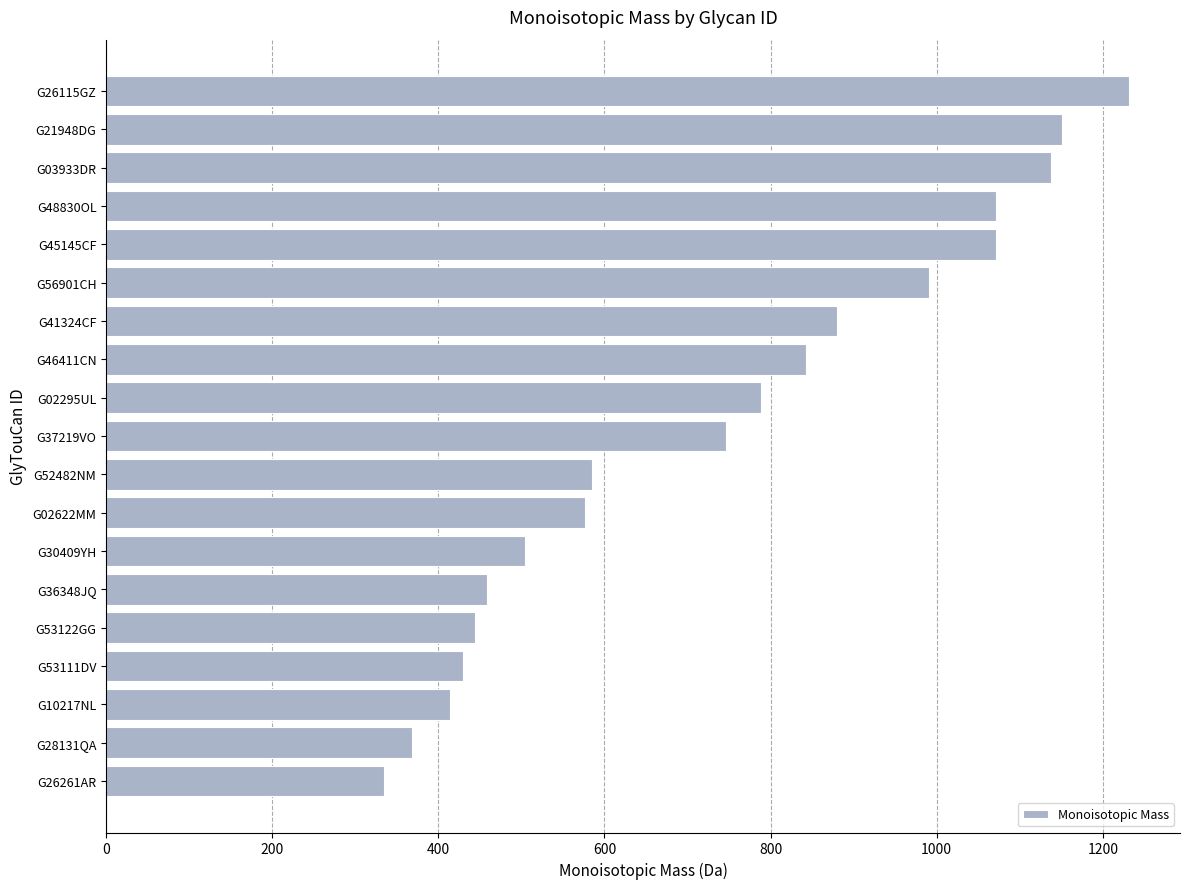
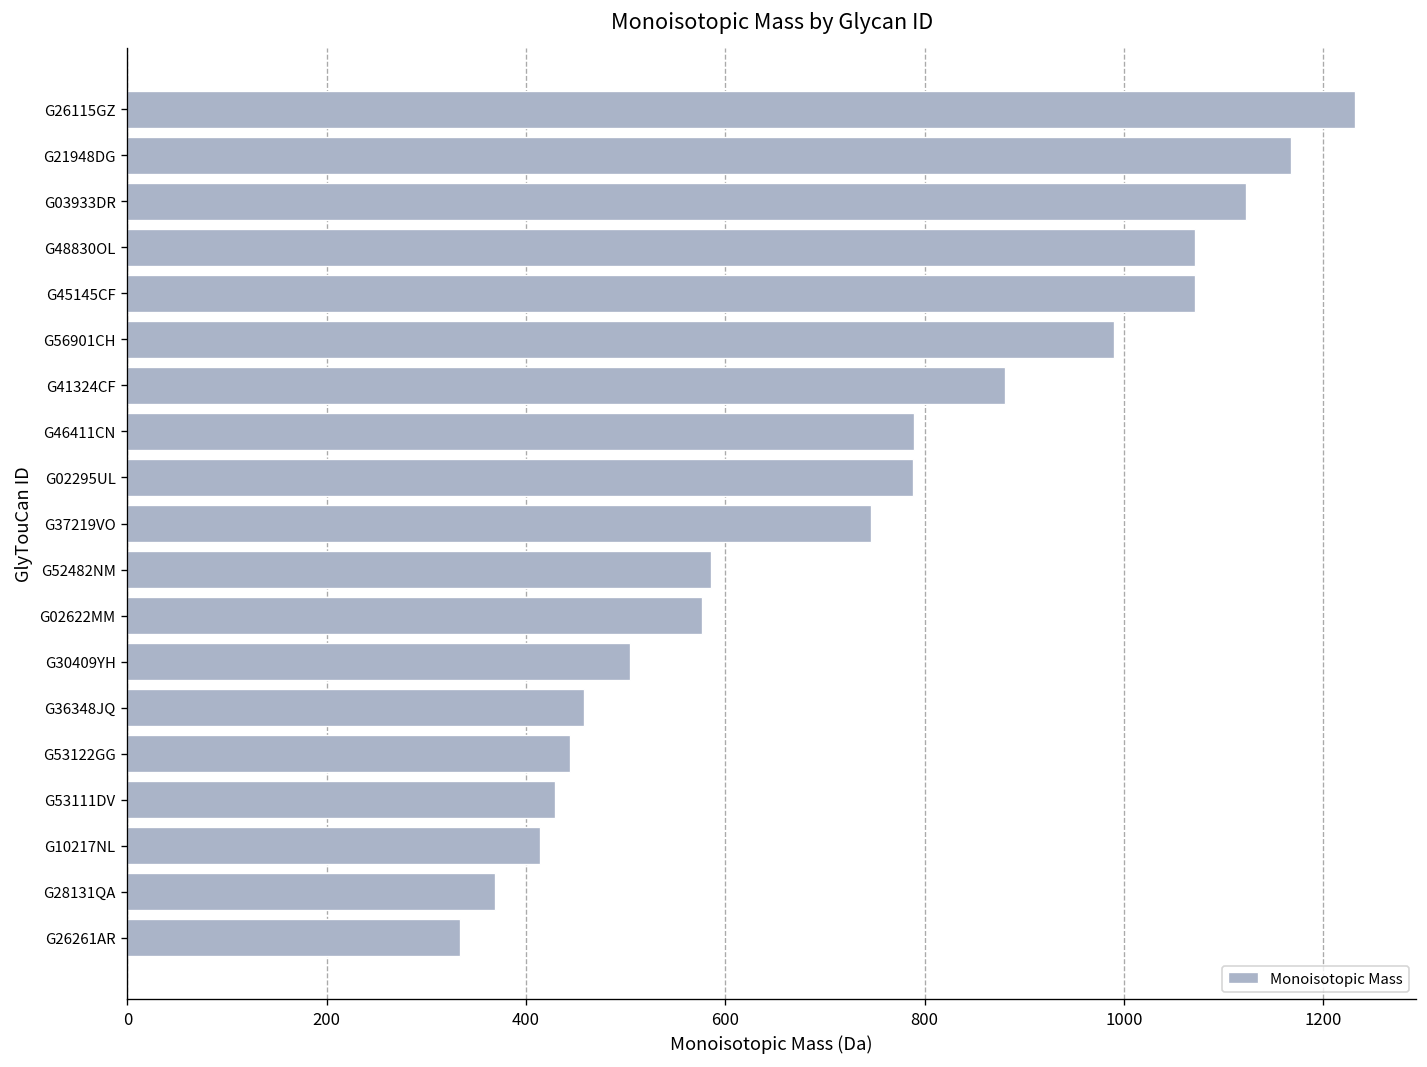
  {
    "G26115GZ": 1230,
-   "G21948DG": 1150,
-   "G03933DR": 1140,
+   "G21948DG": 1170,
+   "G03933DR": 1120,
    "G48830OL": 1070,
    "G45145CF": 1070,
    "G56901CH": 990,
    "G41324CF": 880,
-   "G46411CN": 840,
+   "G46411CN": 790,
    "G02295UL": 790,
    "G37219VO": 750,
    "G52482NM": 590,
    "G02622MM": 580,
    "G30409YH": 500,
    "G36348JQ": 460,
    "G53122GG": 440,
    "G53111DV": 430,
    "G10217NL": 410,
    "G28131QA": 370,
    "G26261AR": 330
  }
